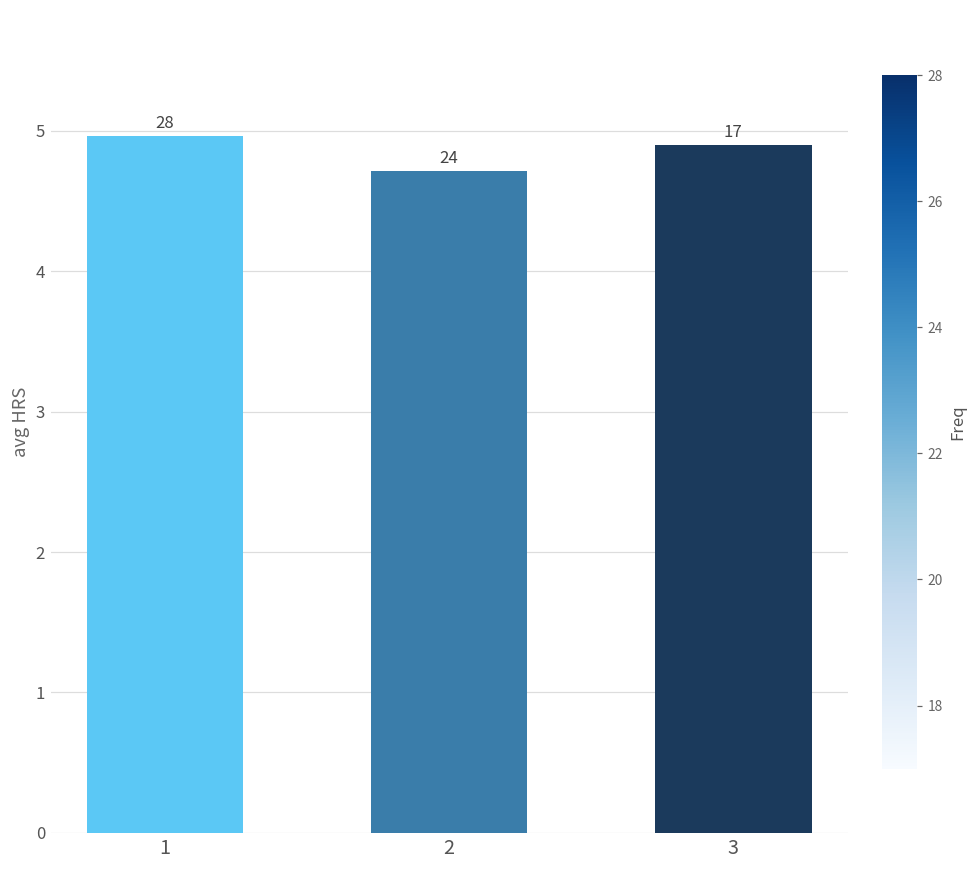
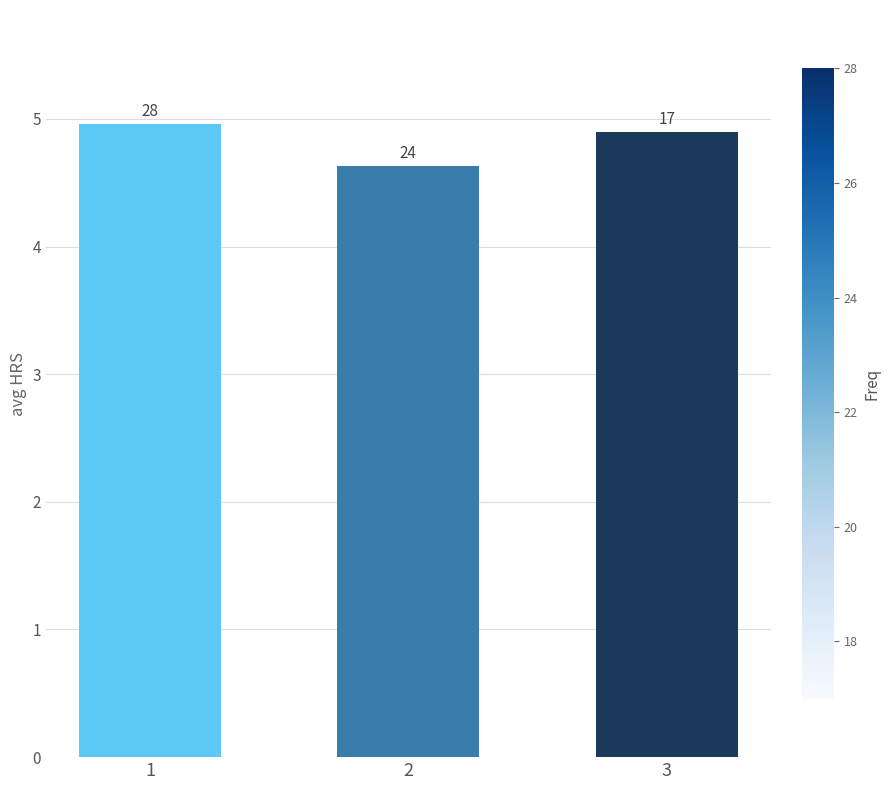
  {
-   "2": 4.71
+   "2": 4.63
  }
